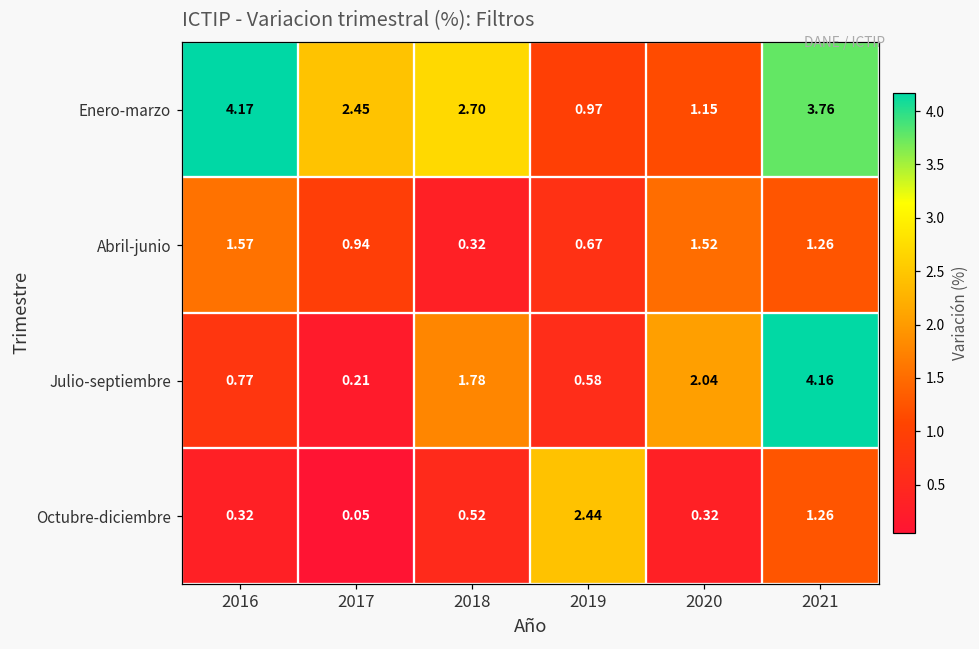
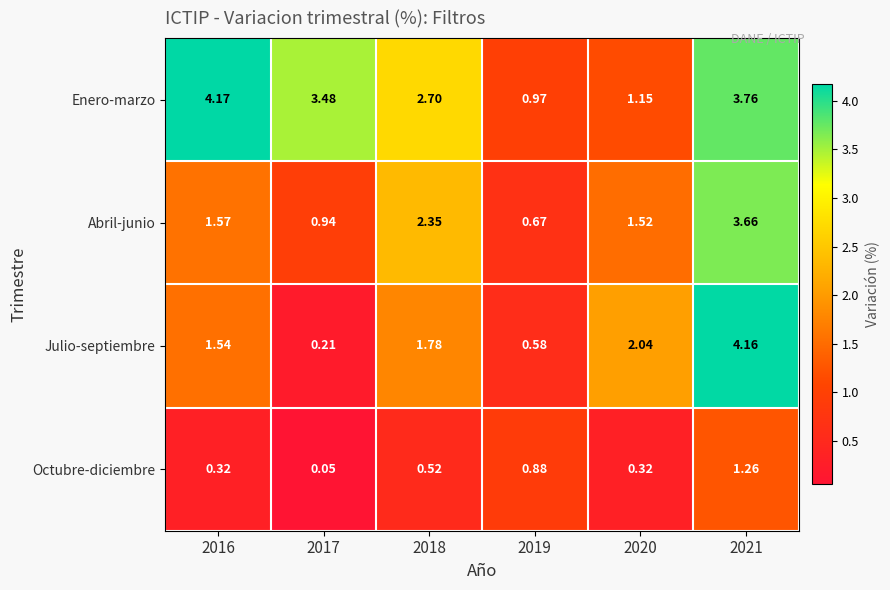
  {
    "Enero-marzo": {
      "2016": 4.17,
-     "2017": 2.45,
+     "2017": 3.48,
      "2018": 2.70,
      "2019": 0.97,
      "2020": 1.15
    },
    "Abril-junio": {
      "2016": 1.57,
      "2017": 0.94,
-     "2018": 0.32,
+     "2018": 2.35,
      "2019": 0.67,
      "2020": 1.52,
-     "2021": 1.26
+     "2021": 3.66
    },
    "Julio-septiembre": {
-     "2016": 0.77,
+     "2016": 1.54,
      "2017": 0.21,
      "2018": 1.78,
      "2019": 0.58,
      "2020": 2.04,
      "2021": 4.16
    },
    "Octubre-diciembre": {
      "2016": 0.32,
      "2017": 0.05,
      "2018": 0.52,
-     "2019": 2.44,
+     "2019": 0.88,
      "2020": 0.32,
      "2021": 1.26
    }
  }
